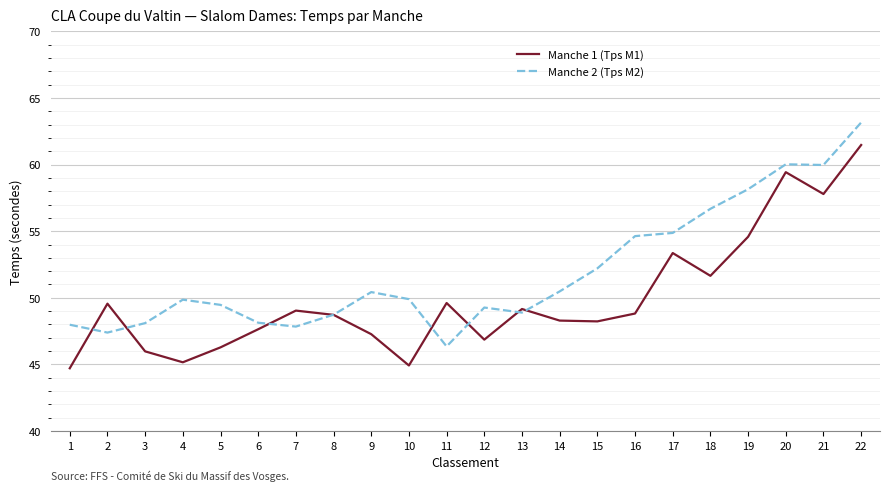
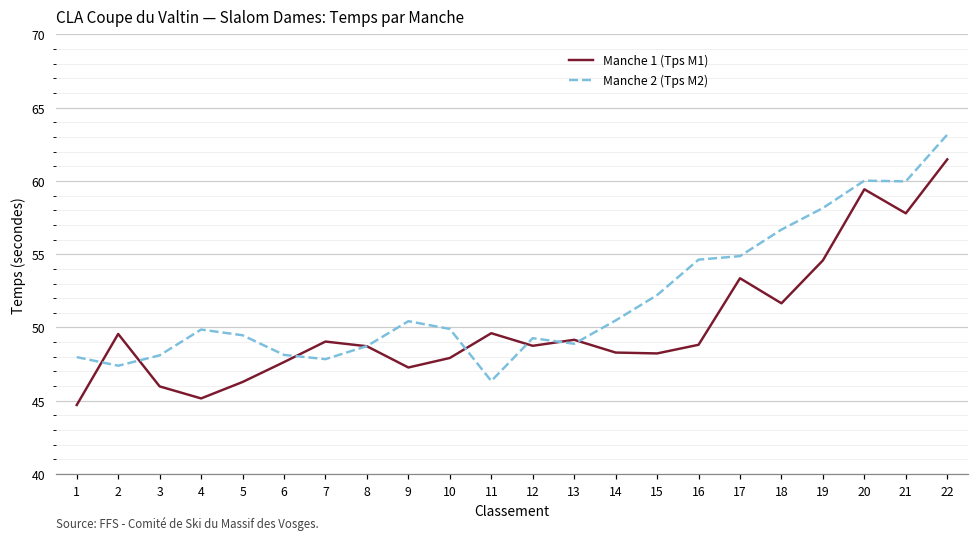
  {
    "Manche 1 (Tps M1)": {
      "1": 44.7,
      "2": 49.6,
      "3": 46.0,
      "4": 45.2,
      "5": 46.3,
      "6": 47.6,
      "7": 49.0,
      "9": 47.3,
-     "10": 44.9,
+     "10": 47.9,
      "11": 49.6,
-     "12": 46.9,
+     "12": 48.8,
      "13": 49.2,
      "14": 48.3,
      "15": 48.2,
      "16": 48.8,
      "17": 53.4,
      "18": 51.7,
      "19": 54.6,
      "20": 59.4,
      "21": 57.8,
      "22": 61.5
    },
    "Manche 2 (Tps M2)": {
      "1": 48.0,
      "2": 47.4,
      "3": 48.1,
      "4": 49.9,
      "5": 49.5,
      "6": 48.1,
      "7": 47.8,
      "9": 50.4,
      "10": 49.9,
      "11": 46.4,
      "12": 49.3,
      "13": 48.9,
      "14": 50.5,
      "15": 52.2,
      "16": 54.6,
      "17": 54.9,
      "18": 56.7,
      "19": 58.2,
      "20": 60.0,
      "21": 60.0,
      "22": 63.2
    }
  }
